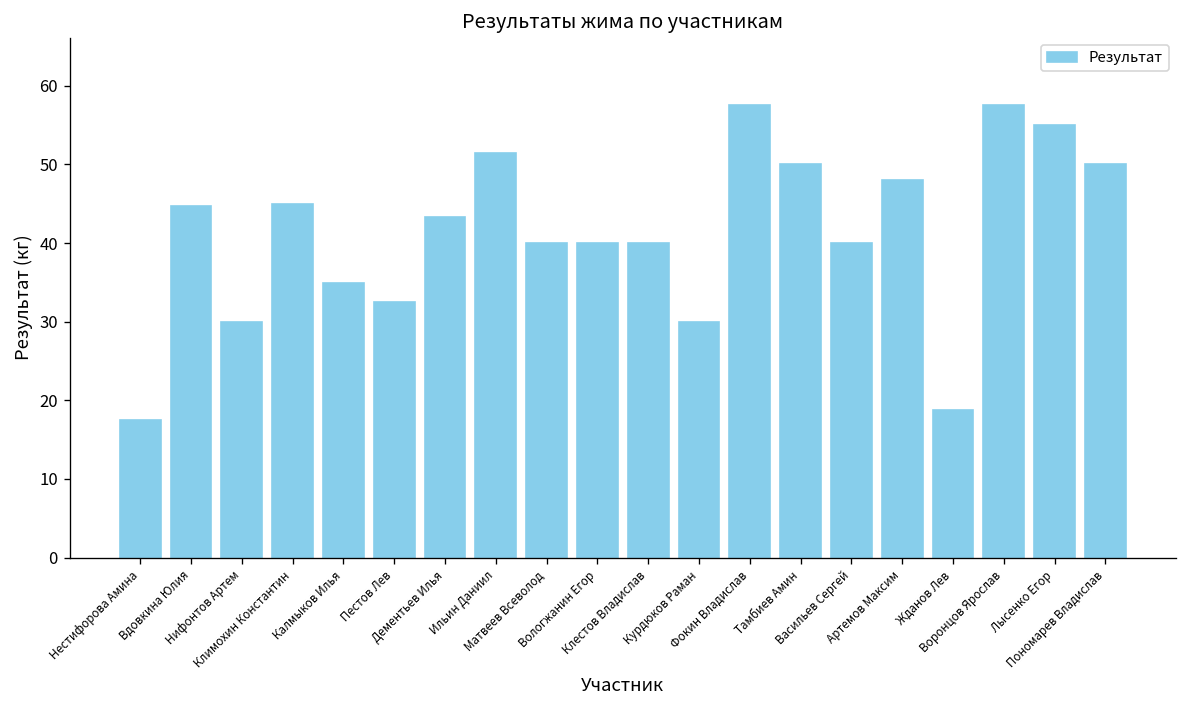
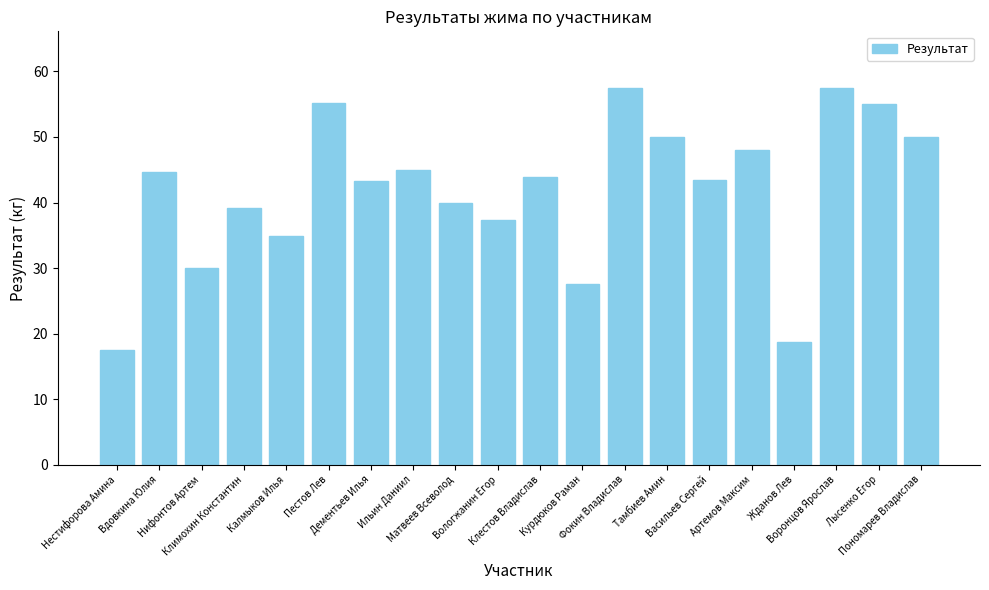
  {
    "Нестифорова Амина": 18,
    "Вдовкина Юлия": 45,
    "Нифонтов Артем": 30,
-   "Климохин Константин": 45,
+   "Климохин Константин": 39,
    "Калмыков Илья": 35,
-   "Пестов Лев": 33,
+   "Пестов Лев": 55,
    "Дементьев Илья": 43,
-   "Ильин Даниил": 52,
+   "Ильин Даниил": 45,
    "Матвеев Всеволод": 40,
-   "Вологжанин Егор": 40,
-   "Клестов Владислав": 40,
-   "Курдюков Раман": 30,
+   "Вологжанин Егор": 37,
+   "Клестов Владислав": 44,
+   "Курдюков Раман": 28,
    "Фокин Владислав": 58,
    "Тамбиев Амин": 50,
-   "Васильев Сергей": 40,
+   "Васильев Сергей": 44,
    "Артемов Максим": 48,
    "Жданов Лев": 19,
    "Воронцов Ярослав": 58,
    "Лысенко Егор": 55,
    "Пономарев Владислав": 50
  }
